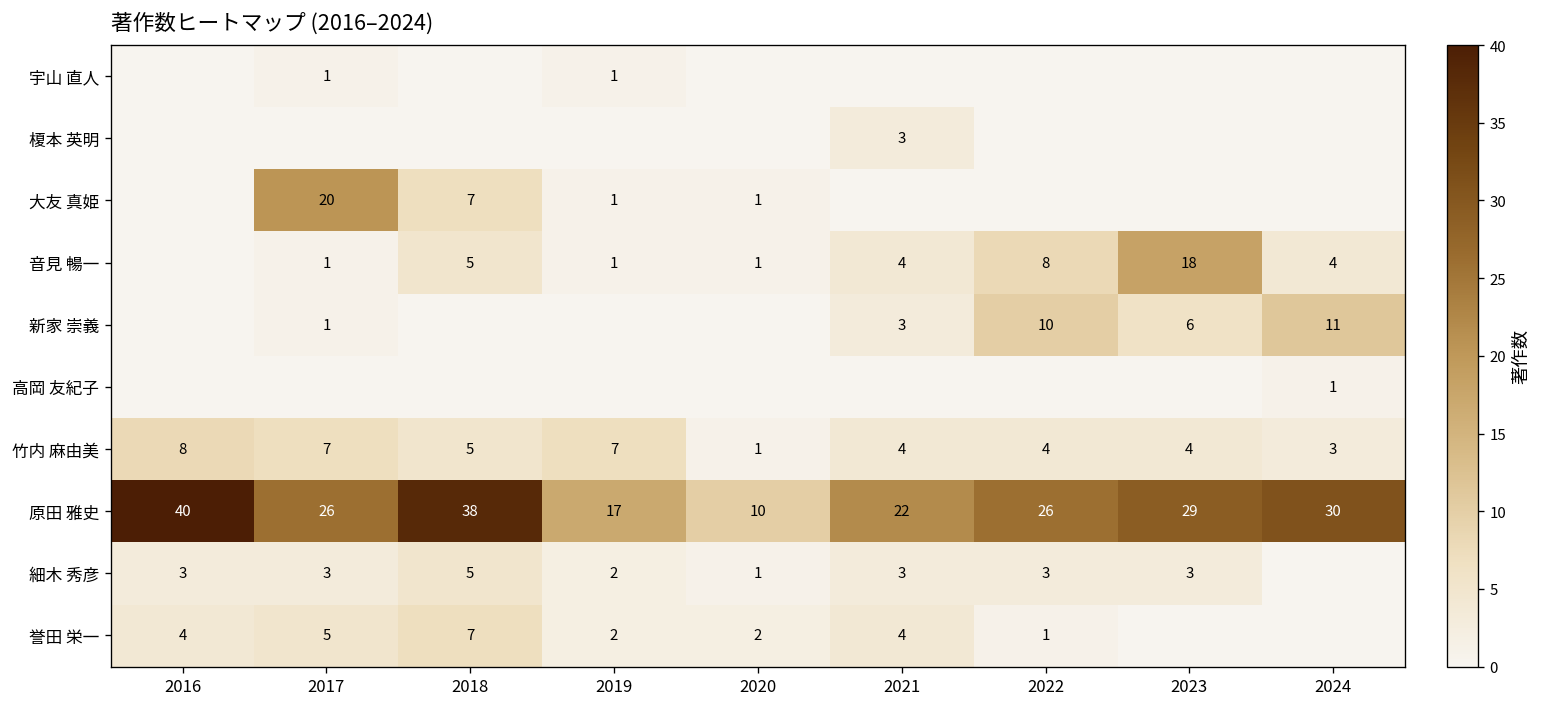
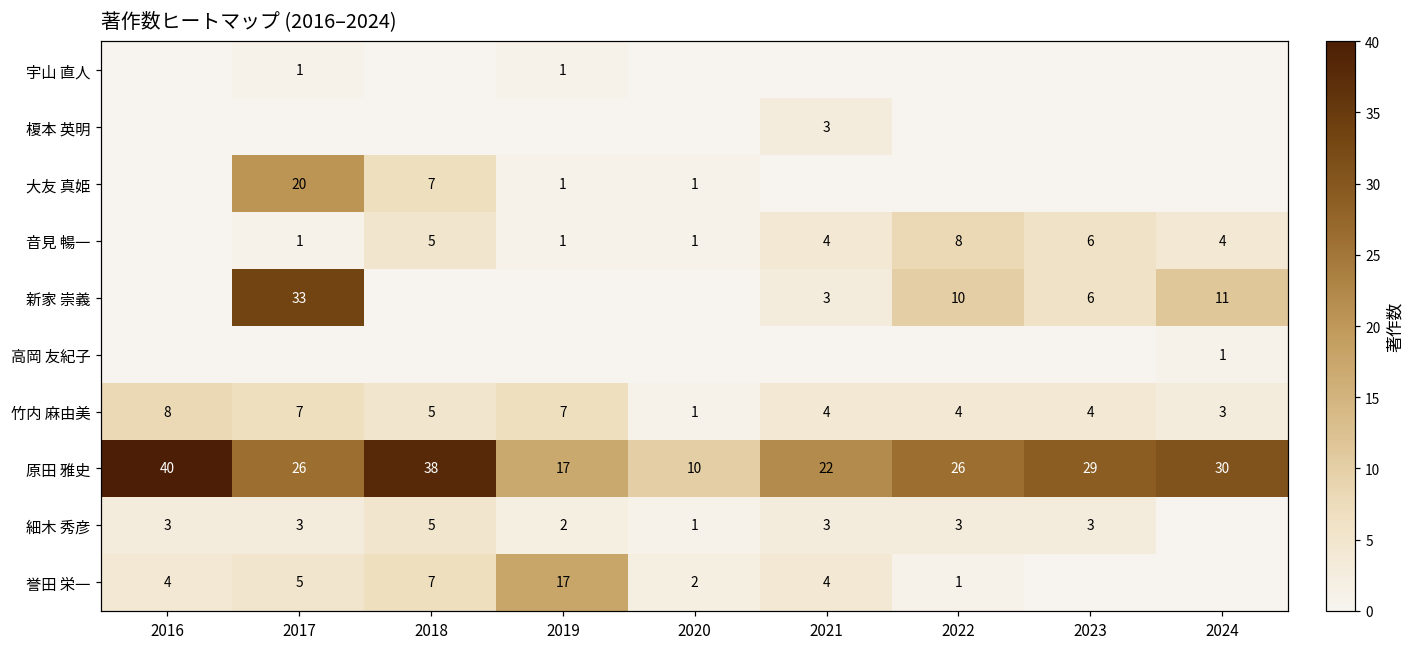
  {
    "宇山 直人": {
      "2017": 1,
      "2019": 1
    },
    "榎本 英明": {
      "2021": 3
    },
    "大友 真姫": {
      "2017": 20,
      "2018": 7,
      "2019": 1,
      "2020": 1
    },
    "音見 暢一": {
      "2017": 1,
      "2018": 5,
      "2019": 1,
      "2020": 1,
      "2021": 4,
      "2022": 8,
-     "2023": 18,
+     "2023": 6,
      "2024": 4
    },
    "新家 崇義": {
-     "2017": 1,
+     "2017": 33,
      "2021": 3,
      "2022": 10,
      "2023": 6,
      "2024": 11
    },
    "高岡 友紀子": {
      "2024": 1
    },
    "竹内 麻由美": {
      "2016": 8,
      "2017": 7,
      "2018": 5,
      "2019": 7,
      "2020": 1,
      "2021": 4,
      "2022": 4,
      "2023": 4,
      "2024": 3
    },
    "原田 雅史": {
      "2016": 40,
      "2017": 26,
      "2018": 38,
      "2019": 17,
      "2020": 10,
      "2021": 22,
      "2022": 26,
      "2023": 29,
      "2024": 30
    },
    "細木 秀彦": {
      "2016": 3,
      "2017": 3,
      "2018": 5,
      "2019": 2,
      "2020": 1,
      "2021": 3,
      "2022": 3,
      "2023": 3
    },
    "誉田 栄一": {
      "2016": 4,
      "2017": 5,
      "2018": 7,
-     "2019": 2,
+     "2019": 17,
      "2020": 2,
      "2021": 4,
      "2022": 1
    }
  }
